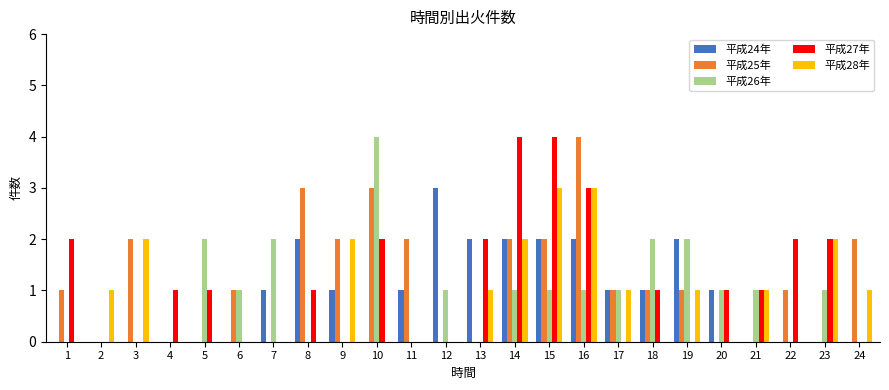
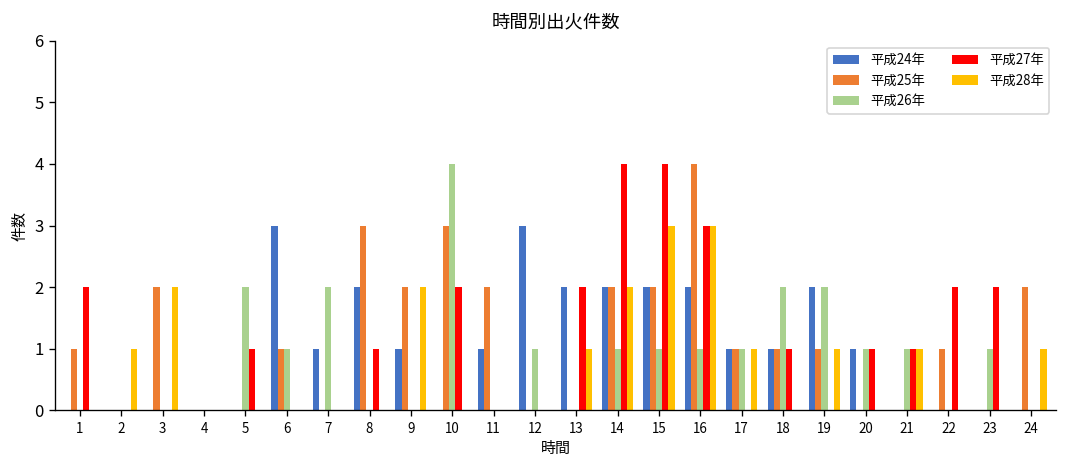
  {
    "平成24年": {
      "1": 0,
      "2": 0,
      "3": 0,
      "4": 0,
      "5": 0,
-     "6": 0,
+     "6": 3,
      "7": 1,
      "8": 2,
      "9": 1,
      "10": 0,
      "11": 1,
      "12": 3,
      "13": 2,
      "14": 2,
      "15": 2,
      "16": 2,
      "17": 1,
      "18": 1,
      "19": 2,
      "20": 1,
      "21": 0,
      "22": 0,
      "23": 0,
      "24": 0
    },
    "平成25年": {
      "1": 1,
      "2": 0,
      "3": 2,
      "4": 0,
      "5": 0,
      "6": 1,
      "7": 0,
      "8": 3,
      "9": 2,
      "10": 3,
      "11": 2,
      "12": 0,
      "13": 0,
      "14": 2,
      "15": 2,
      "16": 4,
      "17": 1,
      "18": 1,
      "19": 1,
      "20": 0,
      "21": 0,
      "22": 1,
      "23": 0,
      "24": 2
    },
    "平成26年": {
      "1": 0,
      "2": 0,
      "3": 0,
      "4": 0,
      "5": 2,
      "6": 1,
      "7": 2,
      "8": 0,
      "9": 0,
      "10": 4,
      "11": 0,
      "12": 1,
      "13": 0,
      "14": 1,
      "15": 1,
      "16": 1,
      "17": 1,
      "18": 2,
      "19": 2,
      "20": 1,
      "21": 1,
      "22": 0,
      "23": 1,
      "24": 0
    },
    "平成27年": {
      "1": 2,
      "2": 0,
      "3": 0,
-     "4": 1,
+     "4": 0,
      "5": 1,
      "6": 0,
      "7": 0,
      "8": 1,
      "9": 0,
      "10": 2,
      "11": 0,
      "12": 0,
      "13": 2,
      "14": 4,
      "15": 4,
      "16": 3,
      "17": 0,
      "18": 1,
      "19": 0,
      "20": 1,
      "21": 1,
      "22": 2,
      "23": 2,
      "24": 0
    },
    "平成28年": {
      "1": 0,
      "2": 1,
      "3": 2,
      "4": 0,
      "5": 0,
      "6": 0,
      "7": 0,
      "8": 0,
      "9": 2,
      "10": 0,
      "11": 0,
      "12": 0,
      "13": 1,
      "14": 2,
      "15": 3,
      "16": 3,
      "17": 1,
      "18": 0,
      "19": 1,
      "20": 0,
      "21": 1,
      "22": 0,
-     "23": 2,
+     "23": 0,
      "24": 1
    }
  }
